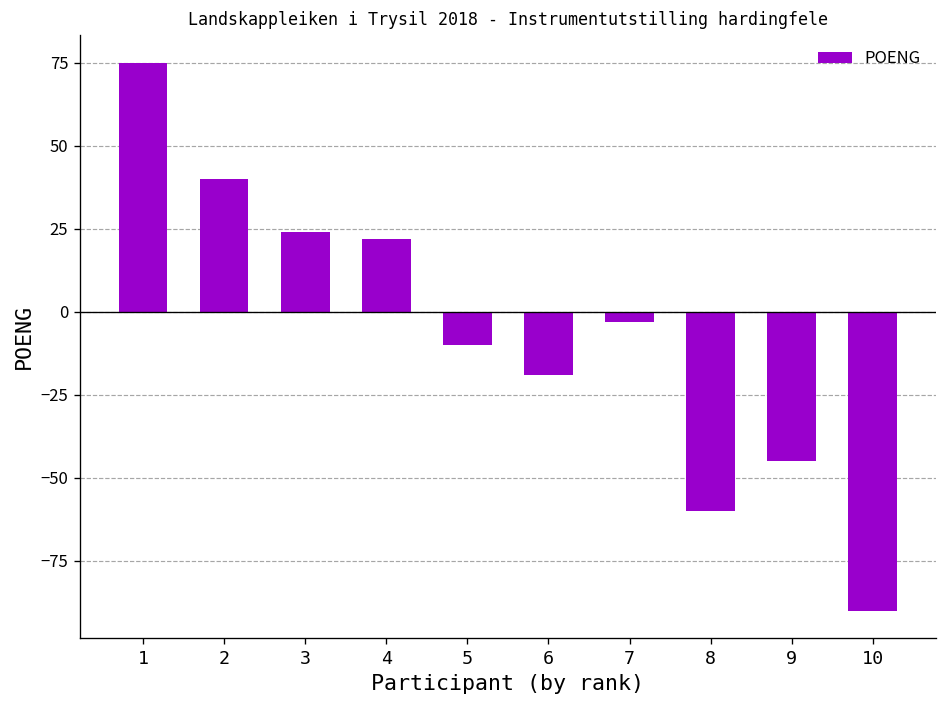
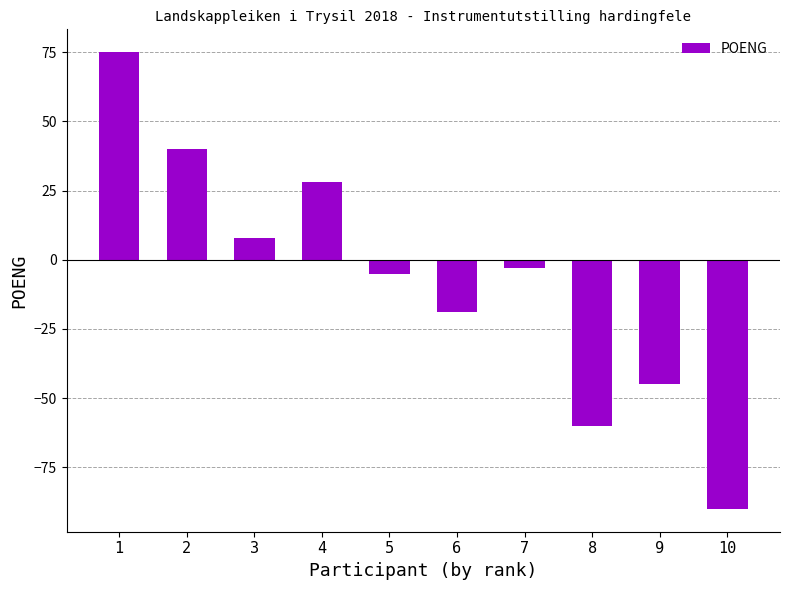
  {
    "1": 75,
    "2": 40,
-   "3": 24,
-   "4": 22,
-   "5": -10,
+   "3": 8,
+   "4": 28,
+   "5": -5,
    "6": -19,
    "7": -3,
    "8": -60,
    "9": -45,
    "10": -90
  }
